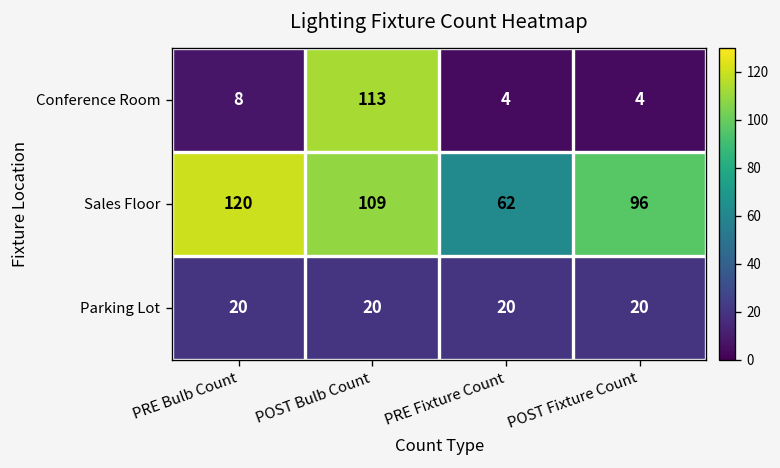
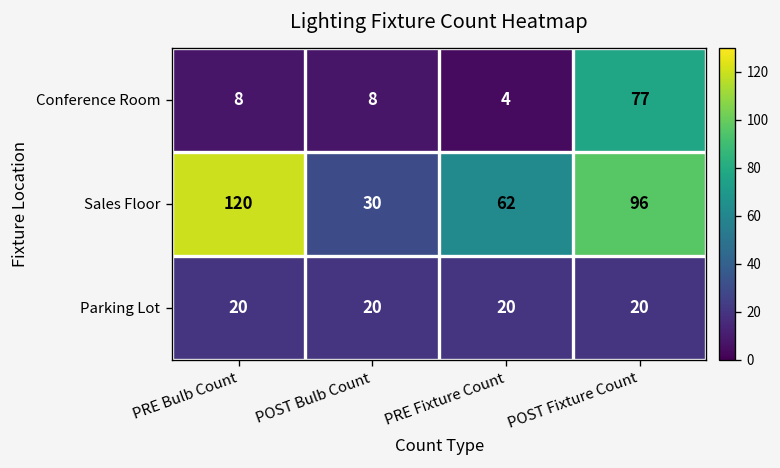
  {
    "Conference Room": {
      "PRE Bulb Count": 8,
-     "POST Bulb Count": 113,
+     "POST Bulb Count": 8,
      "PRE Fixture Count": 4,
-     "POST Fixture Count": 4
+     "POST Fixture Count": 77
    },
    "Sales Floor": {
      "PRE Bulb Count": 120,
-     "POST Bulb Count": 109,
+     "POST Bulb Count": 30,
      "PRE Fixture Count": 62,
      "POST Fixture Count": 96
    },
    "Parking Lot": {
      "PRE Bulb Count": 20,
      "POST Bulb Count": 20,
      "PRE Fixture Count": 20,
      "POST Fixture Count": 20
    }
  }
